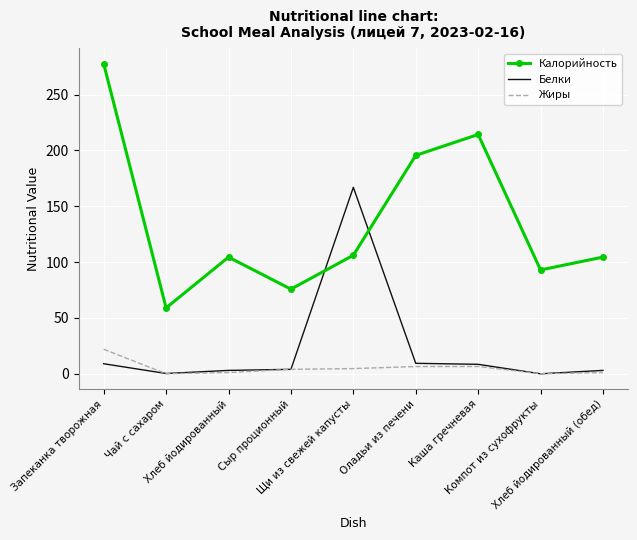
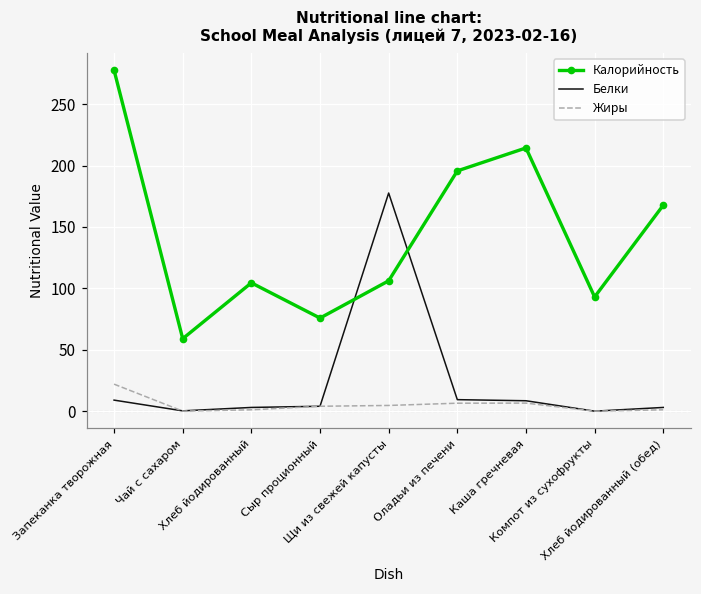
  {
    "Калорийность": {
      "Запеканка творожная": 278,
      "Чай с сахаром": 59,
      "Хлеб йодированный": 104,
      "Сыр проционный": 76,
      "Щи из свежей капусты": 106,
      "Оладьи из печени": 196,
      "Каша гречневая": 214,
      "Компот из сухофрукты": 93,
-     "Хлеб йодированный (обед)": 105
+     "Хлеб йодированный (обед)": 168
    },
    "Белки": {
      "Запеканка творожная": 9,
-     "Щи из свежей капусты": 167,
+     "Щи из свежей капусты": 178,
      "Оладьи из печени": 9
    },
    "Жиры": {
      "Запеканка творожная": 22,
      "Щи из свежей капусты": 5,
      "Оладьи из печени": 6
    }
  }
